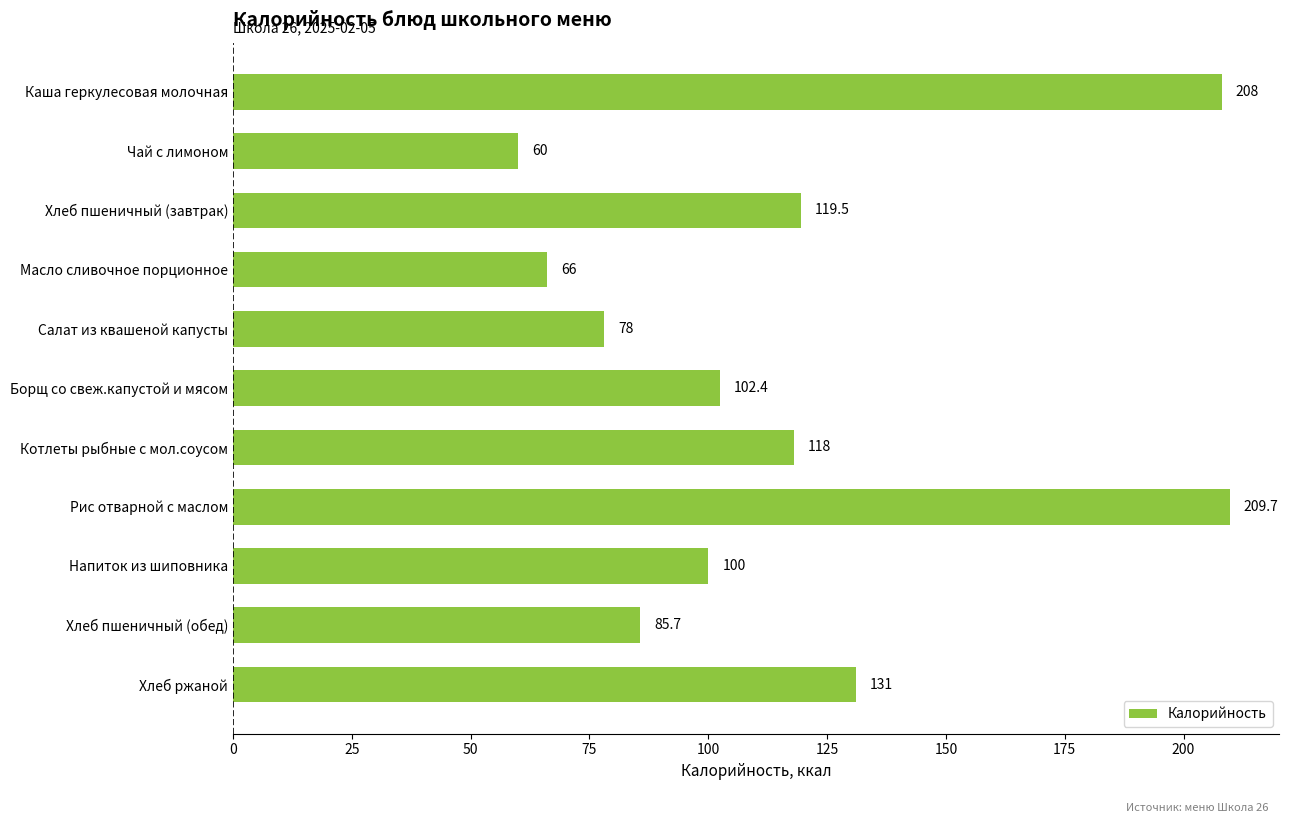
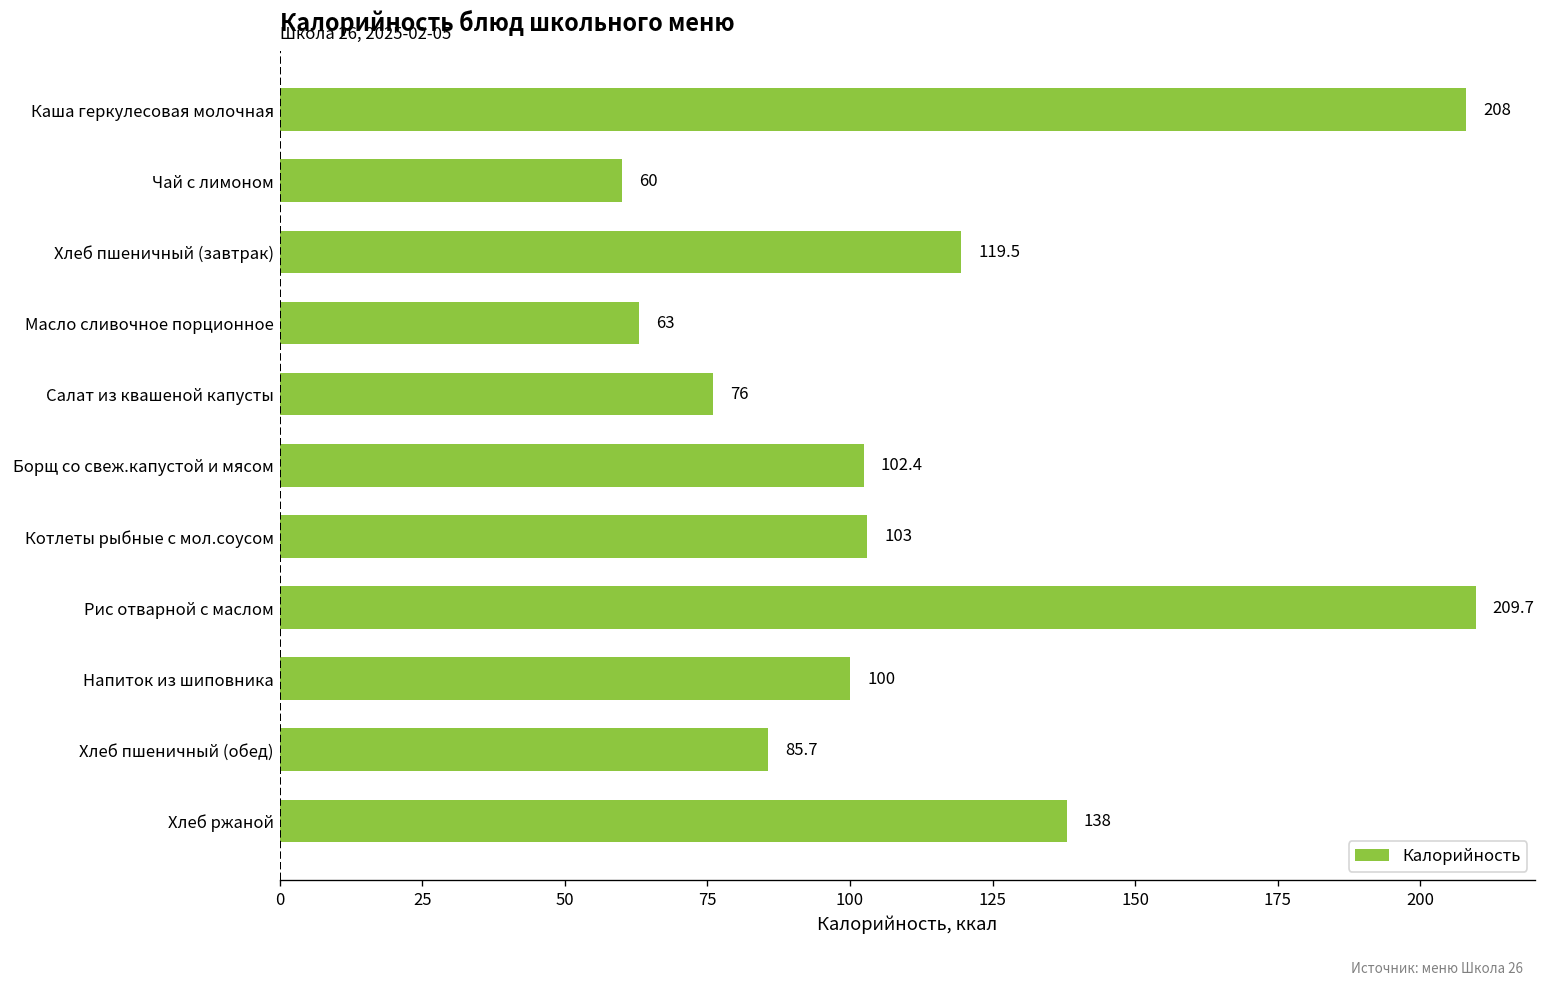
  {
    "Каша геркулесовая молочная": 208,
    "Чай с лимоном": 60,
    "Хлеб пшеничный (завтрак)": 119.5,
-   "Масло сливочное порционное": 66,
-   "Салат из квашеной капусты": 78,
+   "Масло сливочное порционное": 63,
+   "Салат из квашеной капусты": 76,
    "Борщ со свеж.капустой и мясом": 102.4,
-   "Котлеты рыбные с мол.соусом": 118,
+   "Котлеты рыбные с мол.соусом": 103,
    "Рис отварной с маслом": 209.7,
    "Напиток из шиповника": 100,
    "Хлеб пшеничный (обед)": 85.7,
-   "Хлеб ржаной": 131
+   "Хлеб ржаной": 138
  }
